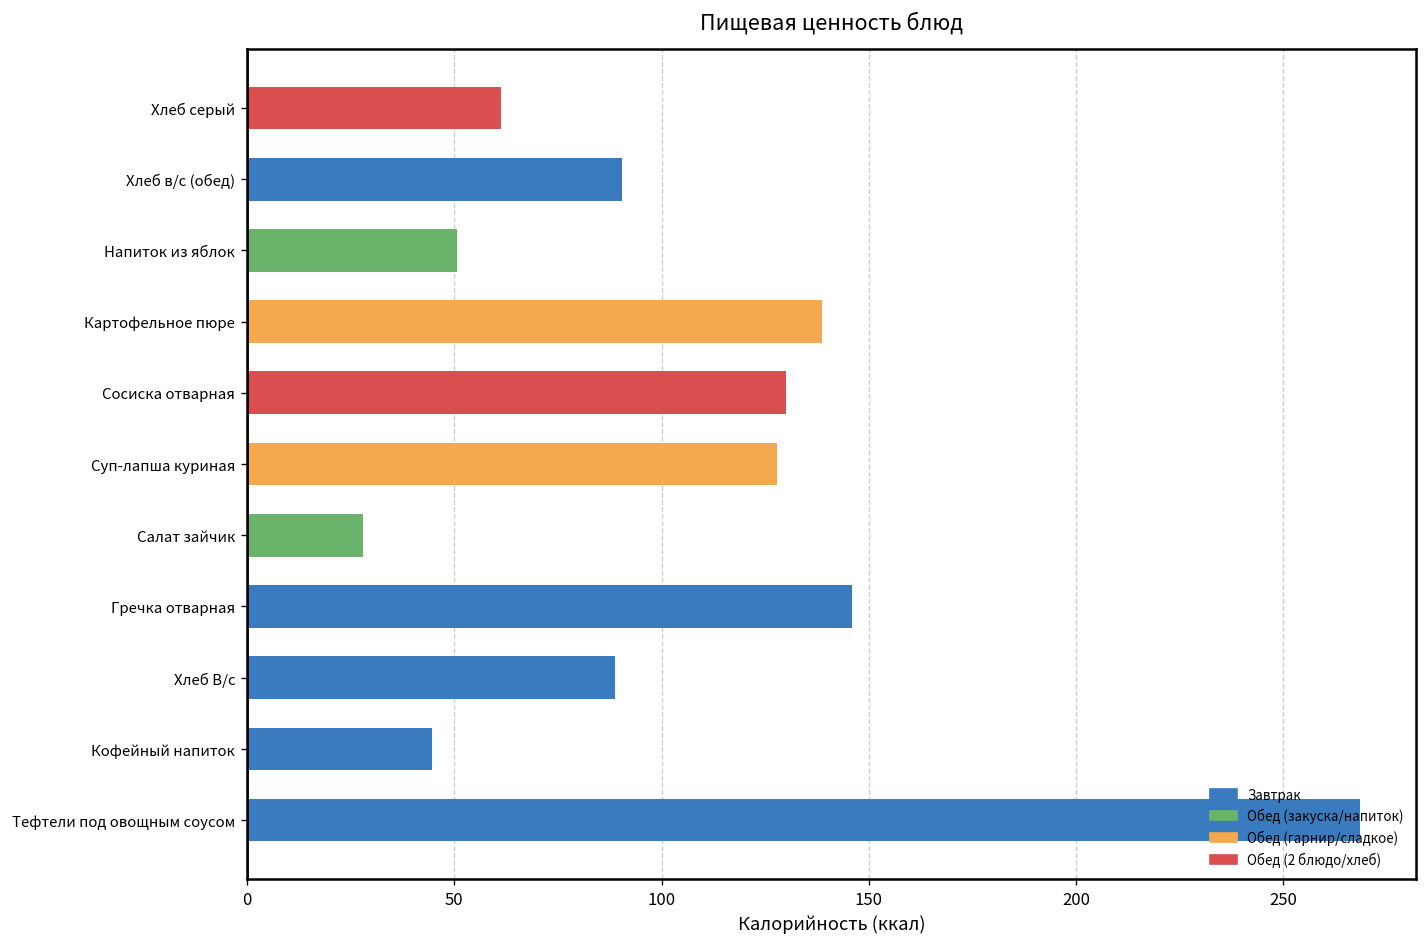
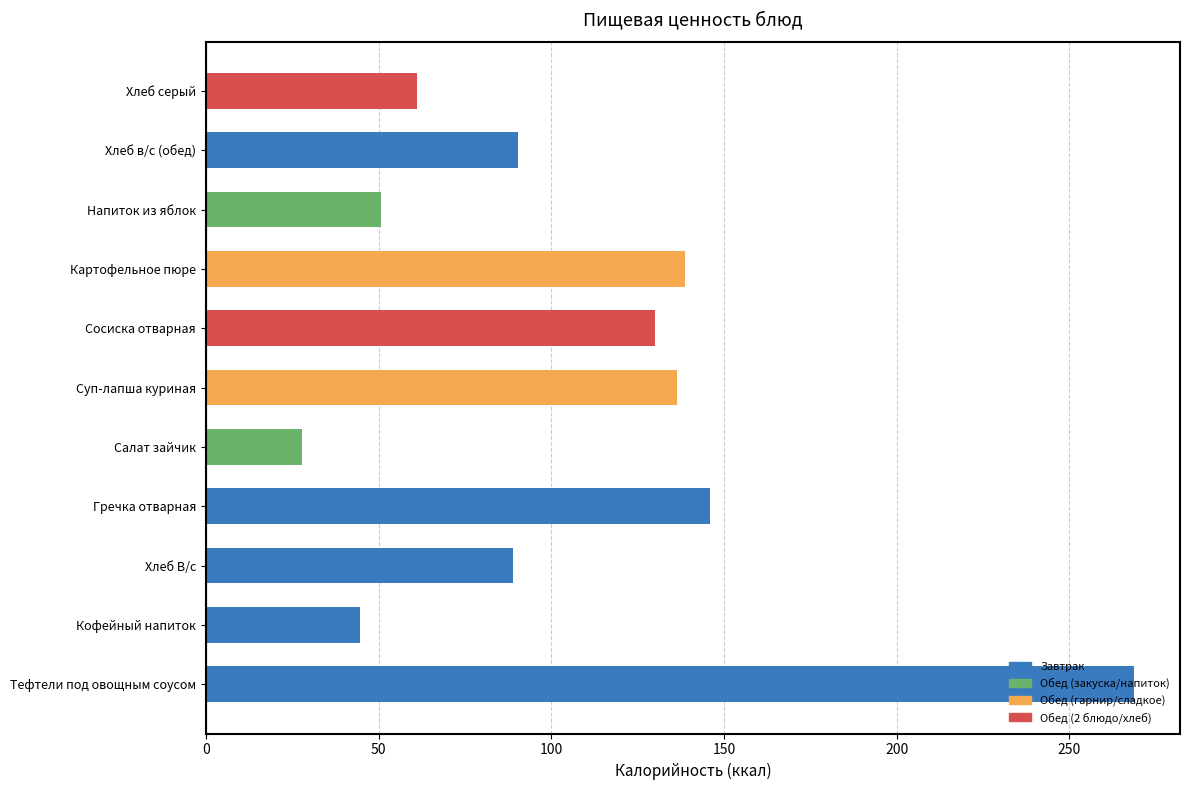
  {
    "Хлеб серый": 61,
    "Хлеб в/с (обед)": 91,
    "Напиток из яблок": 51,
    "Картофельное пюре": 139,
    "Сосиска отварная": 130,
-   "Суп-лапша куриная": 128,
+   "Суп-лапша куриная": 136,
    "Салат зайчик": 28,
    "Гречка отварная": 146,
    "Хлеб В/с": 89,
    "Кофейный напиток": 45,
    "Тефтели под овощным соусом": 269
  }
